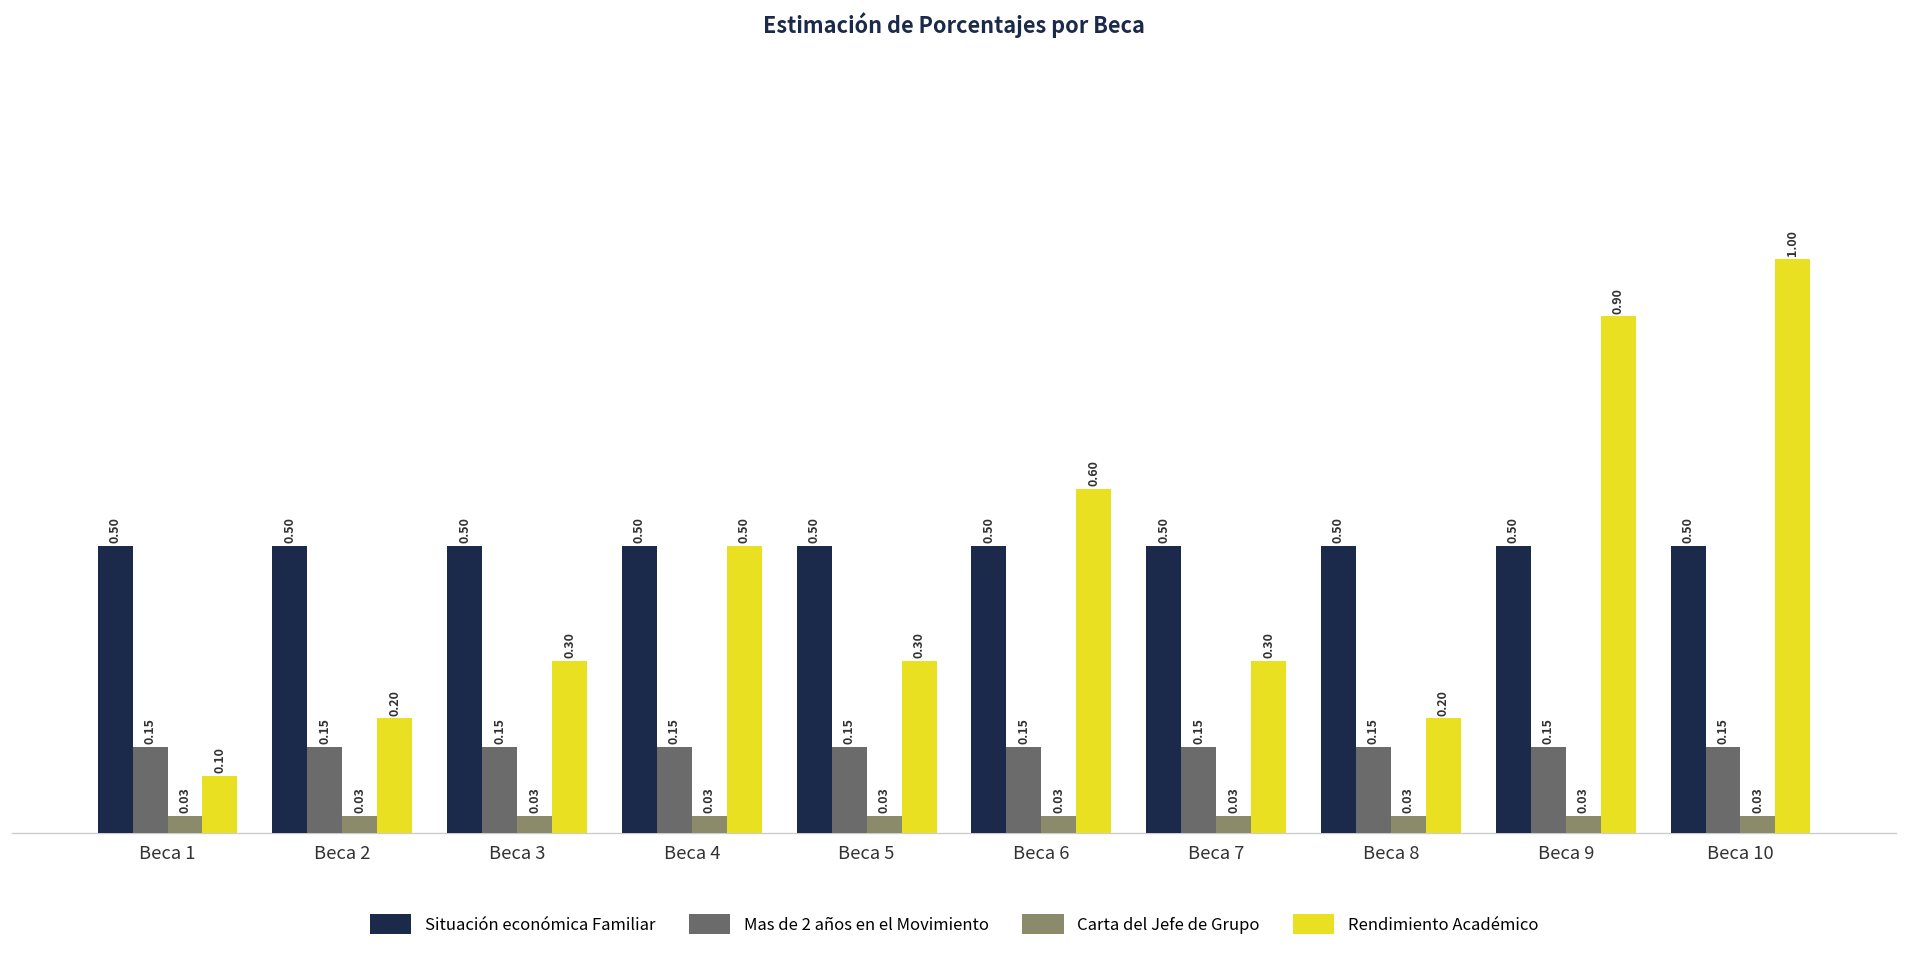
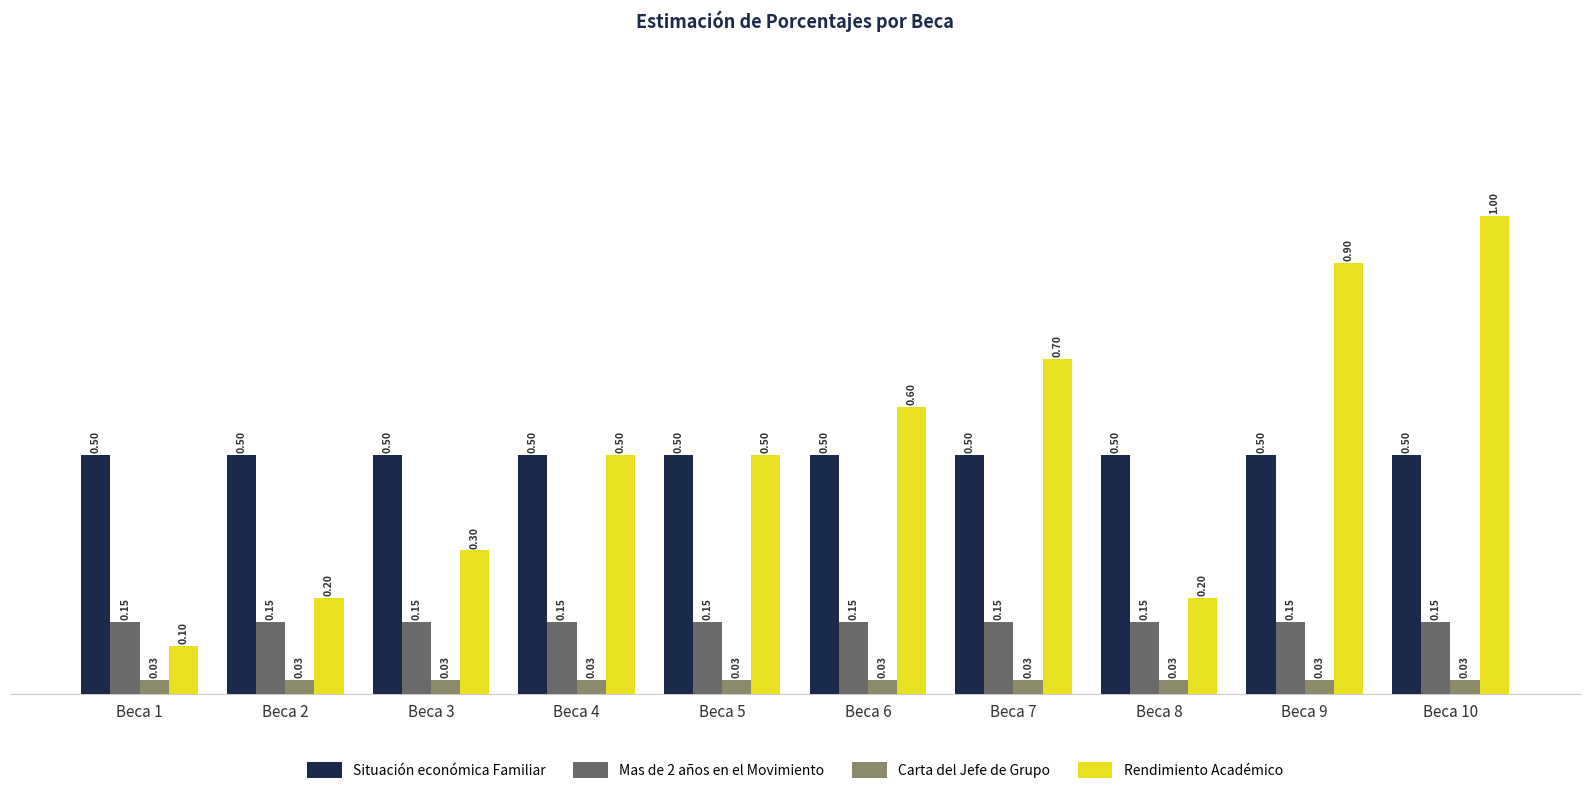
  {
    "Situación económica Familiar": {
      "Beca 1": 0.50,
      "Beca 2": 0.50,
      "Beca 3": 0.50,
      "Beca 4": 0.50,
      "Beca 5": 0.50,
      "Beca 6": 0.50,
      "Beca 7": 0.50,
      "Beca 8": 0.50,
      "Beca 9": 0.50,
      "Beca 10": 0.50
    },
    "Rendimiento Académico": {
      "Beca 1": 0.10,
      "Beca 2": 0.20,
      "Beca 3": 0.30,
      "Beca 4": 0.50,
-     "Beca 5": 0.30,
+     "Beca 5": 0.50,
      "Beca 6": 0.60,
-     "Beca 7": 0.30,
+     "Beca 7": 0.70,
      "Beca 8": 0.20,
      "Beca 9": 0.90,
      "Beca 10": 1.00
    }
  }
